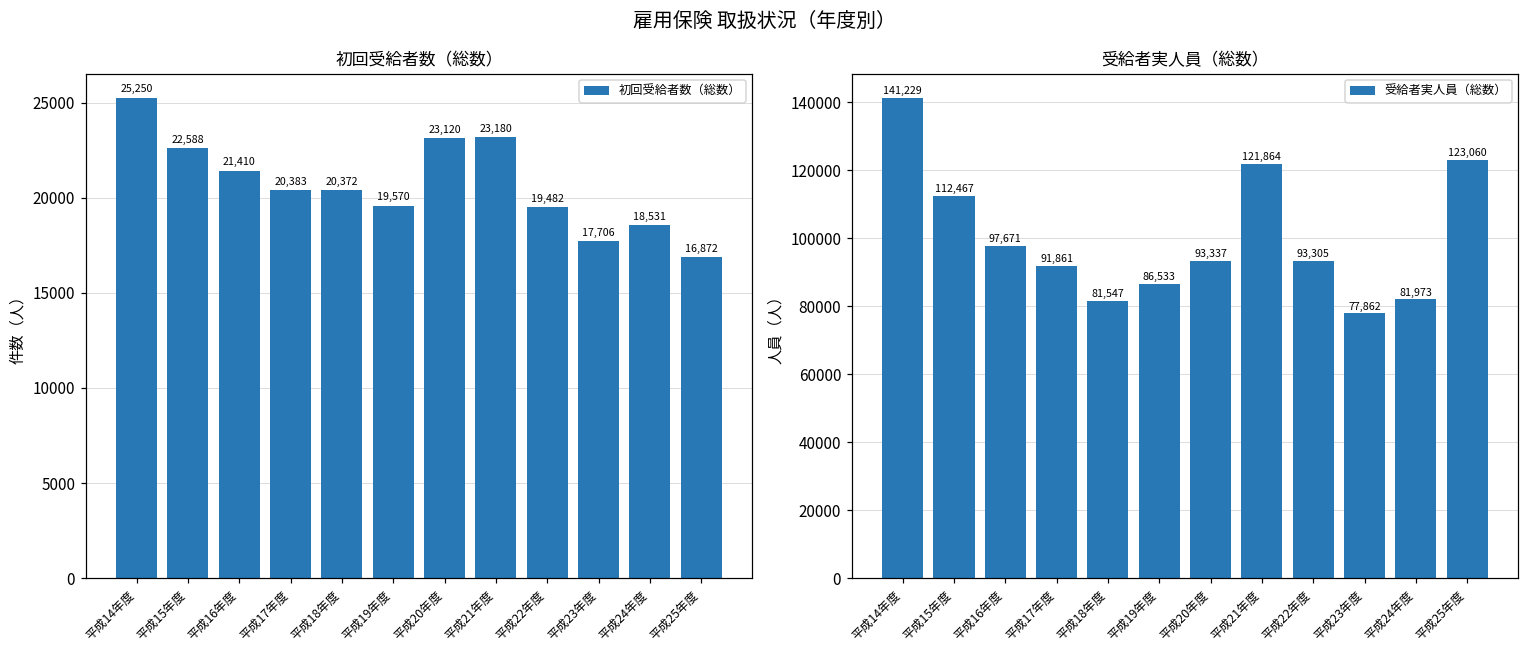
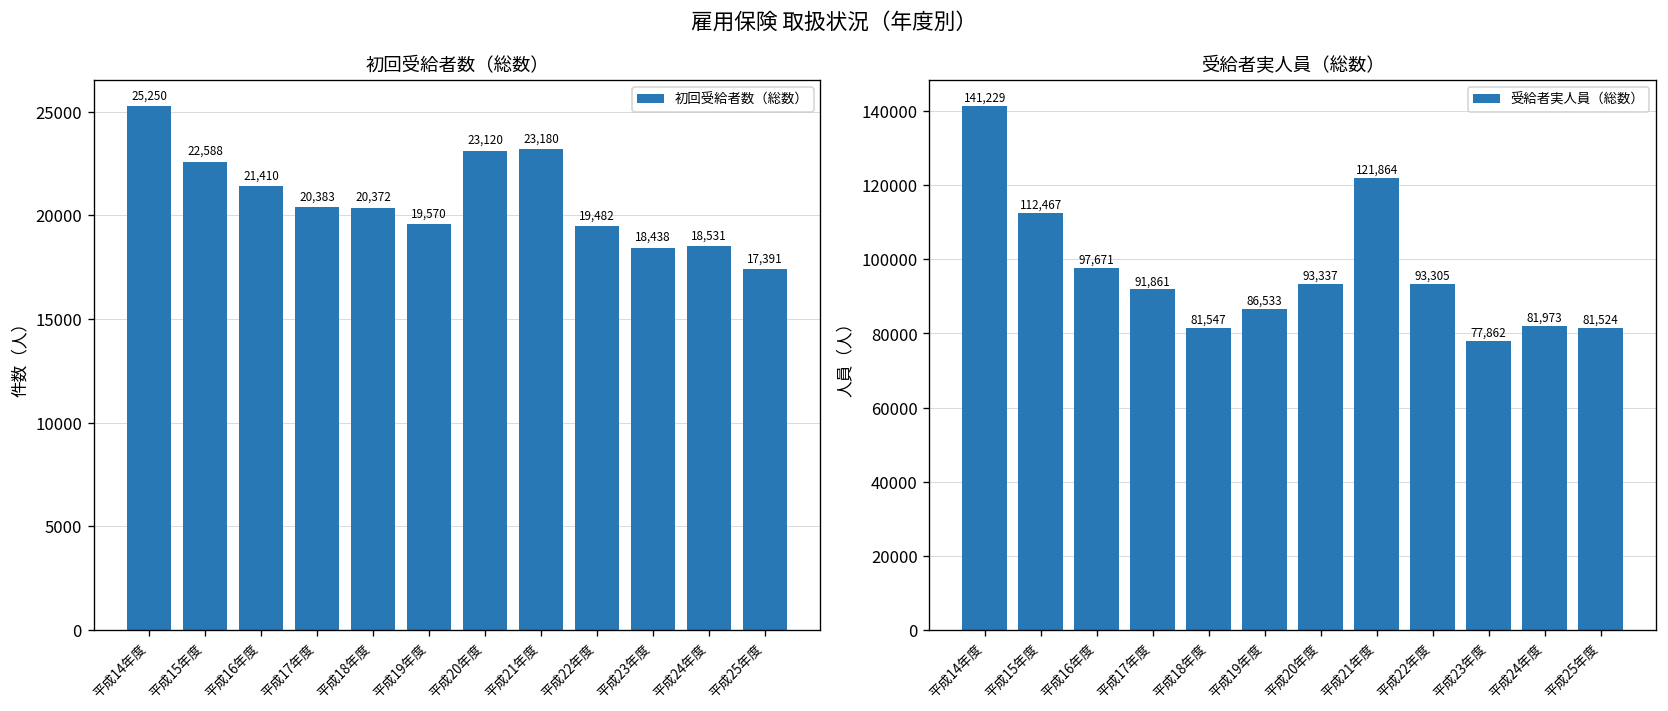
  {
    "初回受給者数（総数）": {
      "平成14年度": "25,250",
      "平成15年度": "22,588",
      "平成16年度": "21,410",
      "平成17年度": "20,383",
      "平成18年度": "20,372",
      "平成19年度": "19,570",
      "平成20年度": "23,120",
      "平成21年度": "23,180",
      "平成22年度": "19,482",
-     "平成23年度": "17,706",
+     "平成23年度": "18,438",
      "平成24年度": "18,531",
-     "平成25年度": "16,872"
+     "平成25年度": "17,391"
    },
    "受給者実人員（総数）": {
      "平成14年度": "141,229",
      "平成15年度": "112,467",
      "平成16年度": "97,671",
      "平成17年度": "91,861",
      "平成18年度": "81,547",
      "平成19年度": "86,533",
      "平成20年度": "93,337",
      "平成21年度": "121,864",
      "平成22年度": "93,305",
      "平成23年度": "77,862",
      "平成24年度": "81,973",
-     "平成25年度": "123,060"
+     "平成25年度": "81,524"
    }
  }
